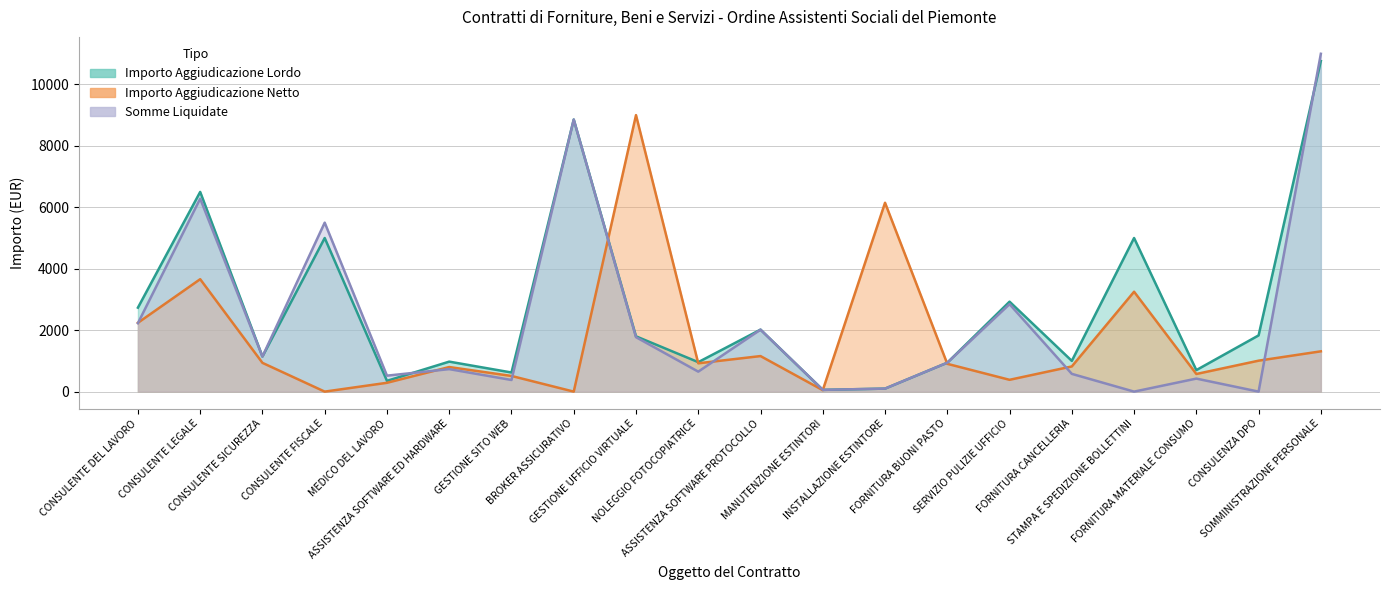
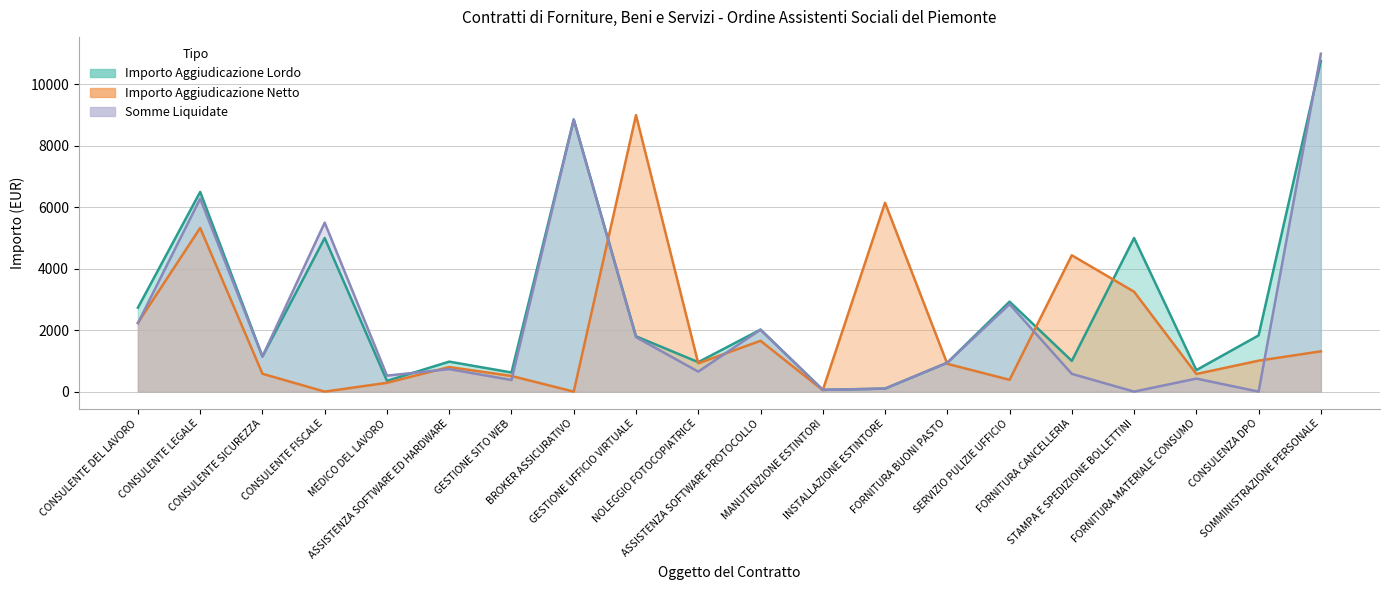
  {
    "Importo Aggiudicazione Netto": {
-     "CONSULENTE LEGALE": 3700,
-     "CONSULENTE SICUREZZA": 900,
+     "CONSULENTE LEGALE": 5300,
+     "CONSULENTE SICUREZZA": 600,
      "CONSULENTE FISCALE": 0,
      "GESTIONE SITO WEB": 500,
      "BROKER ASSICURATIVO": 0,
      "GESTIONE UFFICIO VIRTUALE": 9000,
-     "ASSISTENZA SOFTWARE PROTOCOLLO": 1200,
+     "ASSISTENZA SOFTWARE PROTOCOLLO": 1700,
      "INSTALLAZIONE ESTINTORE": 6100,
      "SERVIZIO PULIZIE UFFICIO": 400,
-     "FORNITURA CANCELLERIA": 800,
+     "FORNITURA CANCELLERIA": 4400,
      "STAMPA E SPEDIZIONE BOLLETTINI": 3300,
      "FORNITURA MATERIALE CONSUMO": 600,
      "CONSULENZA DPO": 1000,
      "SOMMINISTRAZIONE PERSONALE": 1300
    }
  }
